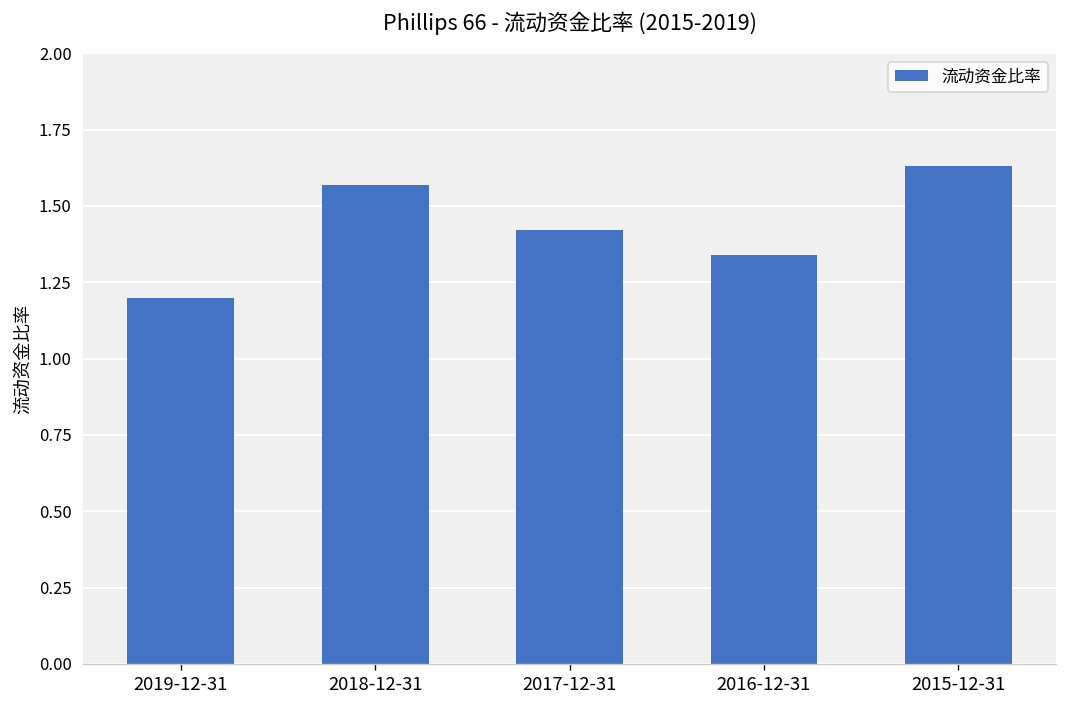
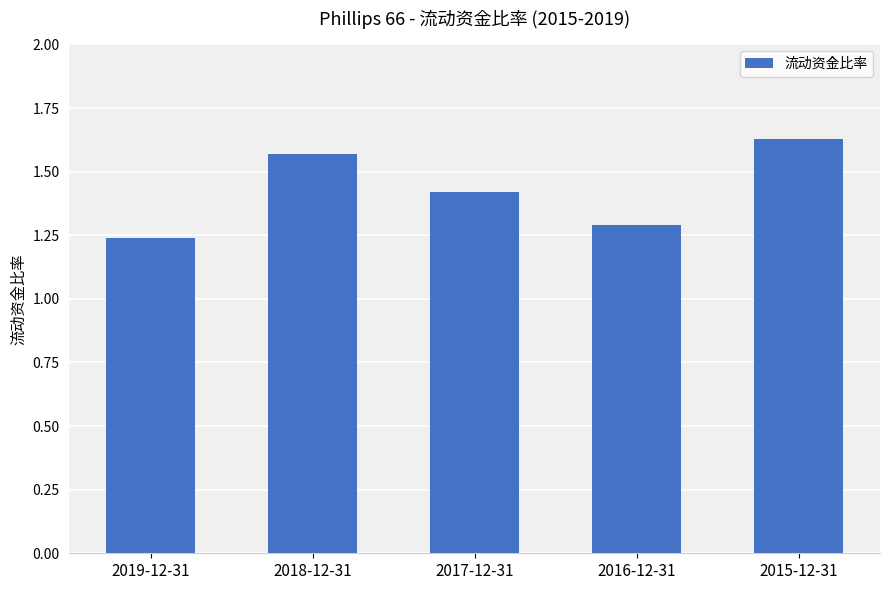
  {
-   "2019-12-31": 1.20,
+   "2019-12-31": 1.24,
    "2018-12-31": 1.57,
    "2017-12-31": 1.42,
-   "2016-12-31": 1.34,
+   "2016-12-31": 1.29,
    "2015-12-31": 1.63
  }
